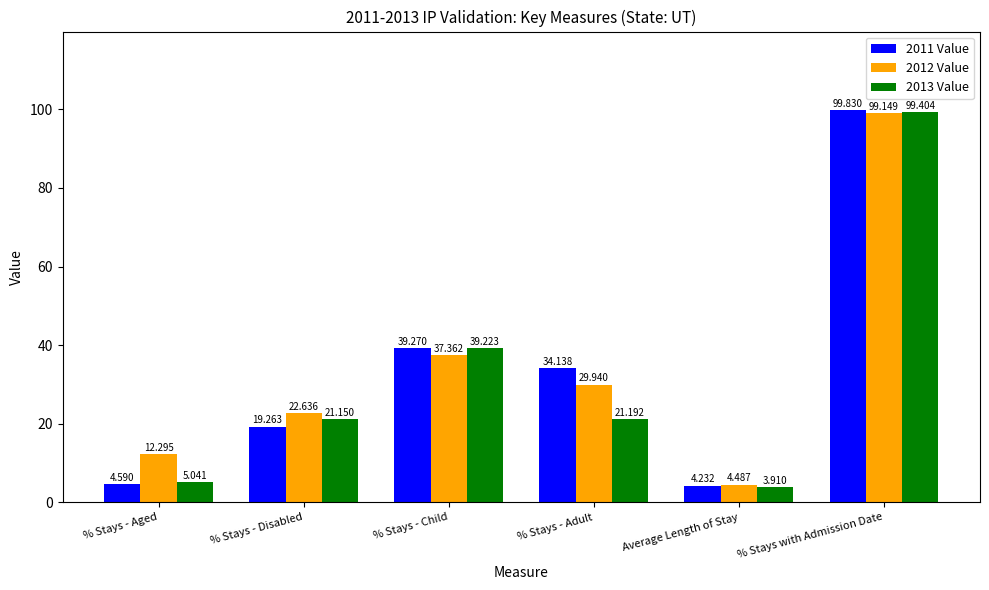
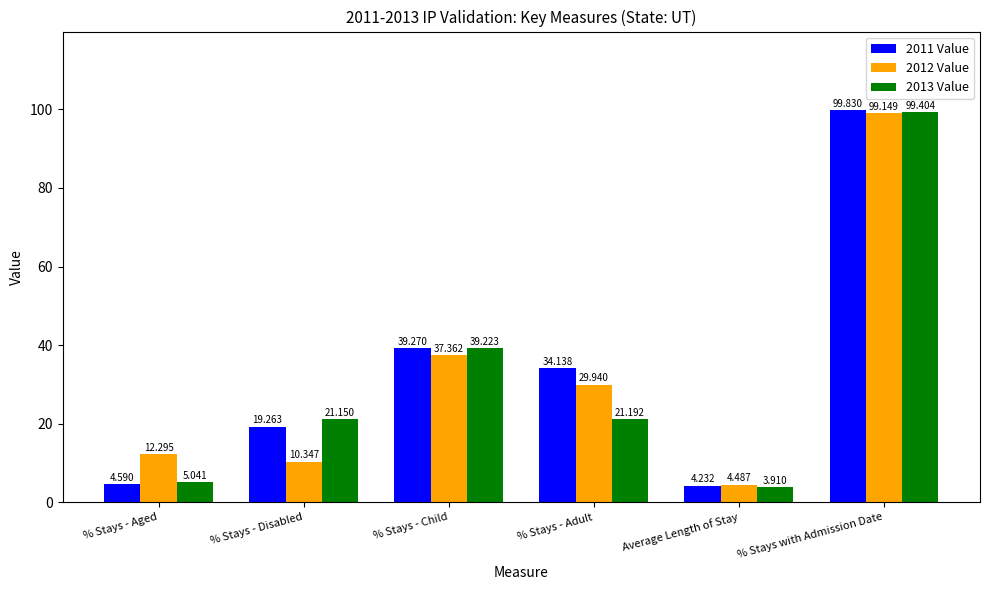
  {
    "2011 Value": {
      "% Stays - Aged": 4.590,
      "% Stays - Disabled": 19.263,
      "% Stays - Child": 39.270,
      "% Stays - Adult": 34.138,
      "Average Length of Stay": 4.232,
      "% Stays with Admission Date": 99.830
    },
    "2012 Value": {
      "% Stays - Aged": 12.295,
-     "% Stays - Disabled": 22.636,
+     "% Stays - Disabled": 10.347,
      "% Stays - Child": 37.362,
      "% Stays - Adult": 29.940,
      "Average Length of Stay": 4.487,
      "% Stays with Admission Date": 99.149
    },
    "2013 Value": {
      "% Stays - Aged": 5.041,
      "% Stays - Disabled": 21.150,
      "% Stays - Child": 39.223,
      "% Stays - Adult": 21.192,
      "Average Length of Stay": 3.910,
      "% Stays with Admission Date": 99.404
    }
  }
